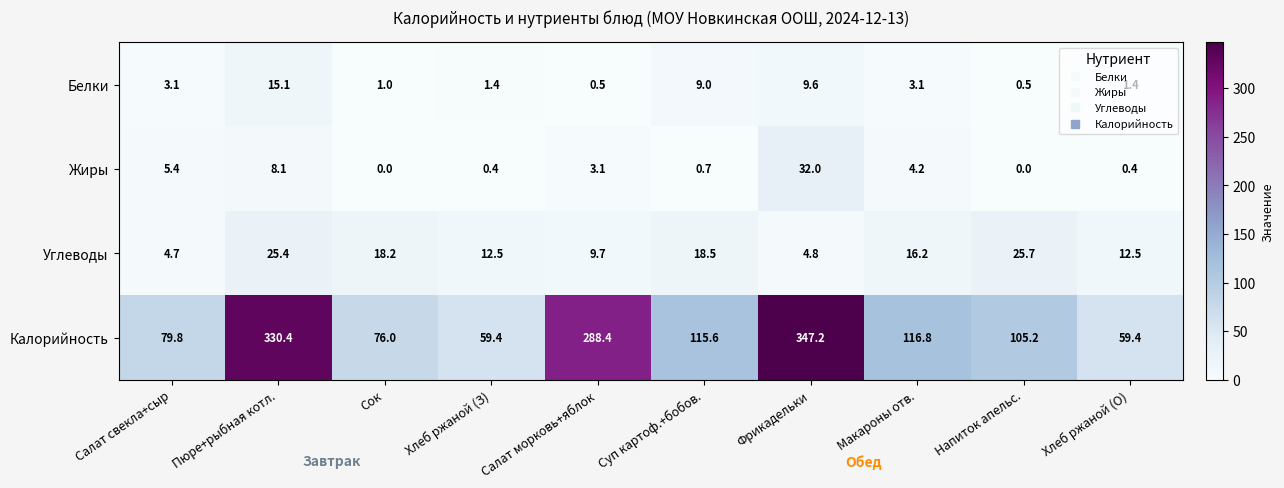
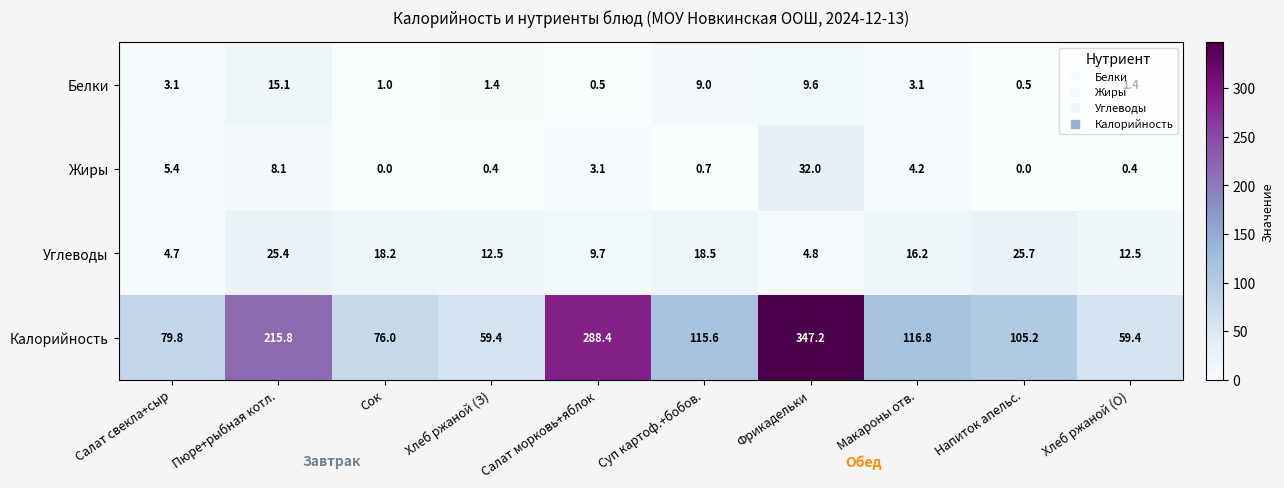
  {
    "Белки": {
      "Салат свекла+сыр": 3.1,
      "Пюре+рыбная котл.": 15.1,
      "Сок": 1.0,
      "Хлеб ржаной (З)": 1.4,
      "Салат морковь+яблок": 0.5,
      "Суп картоф.+бобов.": 9.0,
      "Фрикадельки": 9.6,
      "Макароны отв.": 3.1,
      "Напиток апельс.": 0.5
    },
    "Жиры": {
      "Салат свекла+сыр": 5.4,
      "Пюре+рыбная котл.": 8.1,
      "Сок": 0.0,
      "Хлеб ржаной (З)": 0.4,
      "Салат морковь+яблок": 3.1,
      "Суп картоф.+бобов.": 0.7,
      "Фрикадельки": 32.0,
      "Макароны отв.": 4.2,
      "Напиток апельс.": 0.0,
      "Хлеб ржаной (О)": 0.4
    },
    "Углеводы": {
      "Салат свекла+сыр": 4.7,
      "Пюре+рыбная котл.": 25.4,
      "Сок": 18.2,
      "Хлеб ржаной (З)": 12.5,
      "Салат морковь+яблок": 9.7,
      "Суп картоф.+бобов.": 18.5,
      "Фрикадельки": 4.8,
      "Макароны отв.": 16.2,
      "Напиток апельс.": 25.7,
      "Хлеб ржаной (О)": 12.5
    },
    "Калорийность": {
      "Салат свекла+сыр": 79.8,
-     "Пюре+рыбная котл.": 330.4,
+     "Пюре+рыбная котл.": 215.8,
      "Сок": 76.0,
      "Хлеб ржаной (З)": 59.4,
      "Салат морковь+яблок": 288.4,
      "Суп картоф.+бобов.": 115.6,
      "Фрикадельки": 347.2,
      "Макароны отв.": 116.8,
      "Напиток апельс.": 105.2,
      "Хлеб ржаной (О)": 59.4
    }
  }
